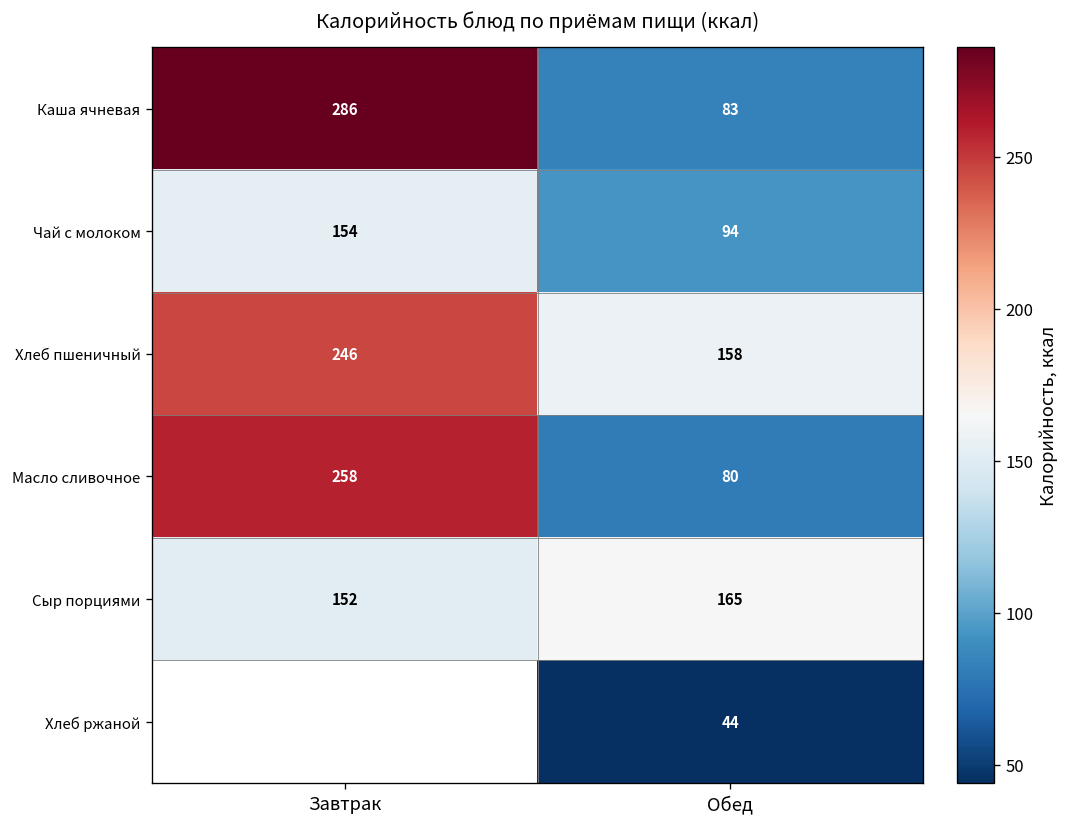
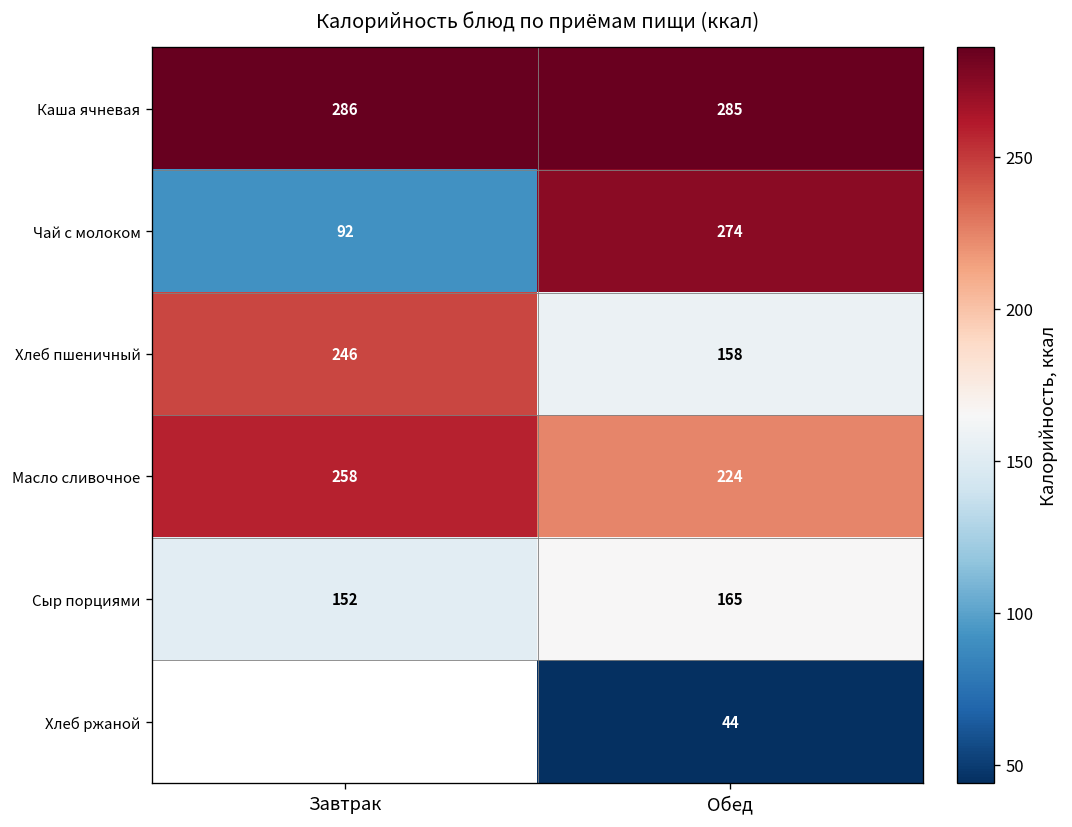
  {
    "Каша ячневая": {
      "Завтрак": 286,
-     "Обед": 83
+     "Обед": 285
    },
    "Чай с молоком": {
-     "Завтрак": 154,
-     "Обед": 94
+     "Завтрак": 92,
+     "Обед": 274
    },
    "Хлеб пшеничный": {
      "Завтрак": 246,
      "Обед": 158
    },
    "Масло сливочное": {
      "Завтрак": 258,
-     "Обед": 80
+     "Обед": 224
    },
    "Сыр порциями": {
      "Завтрак": 152,
      "Обед": 165
    },
    "Хлеб ржаной": {
      "Обед": 44
    }
  }
